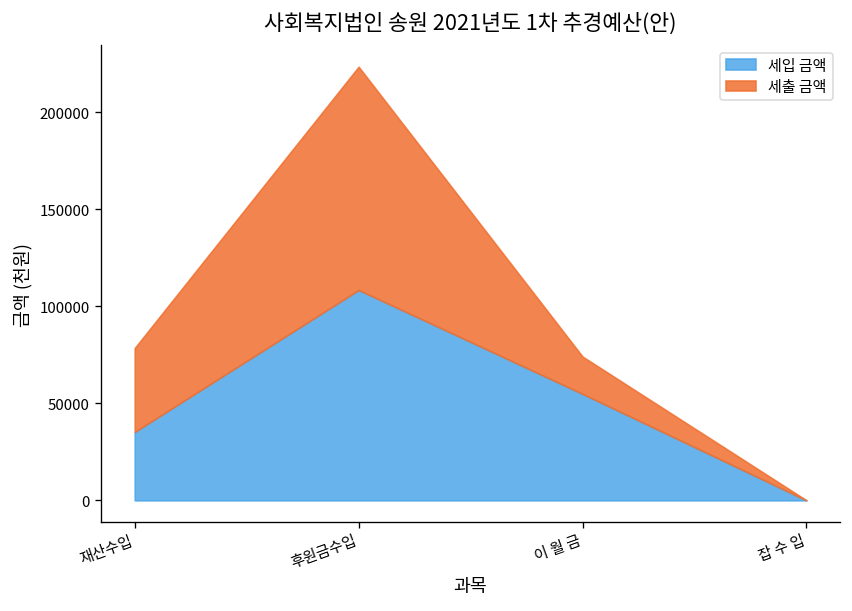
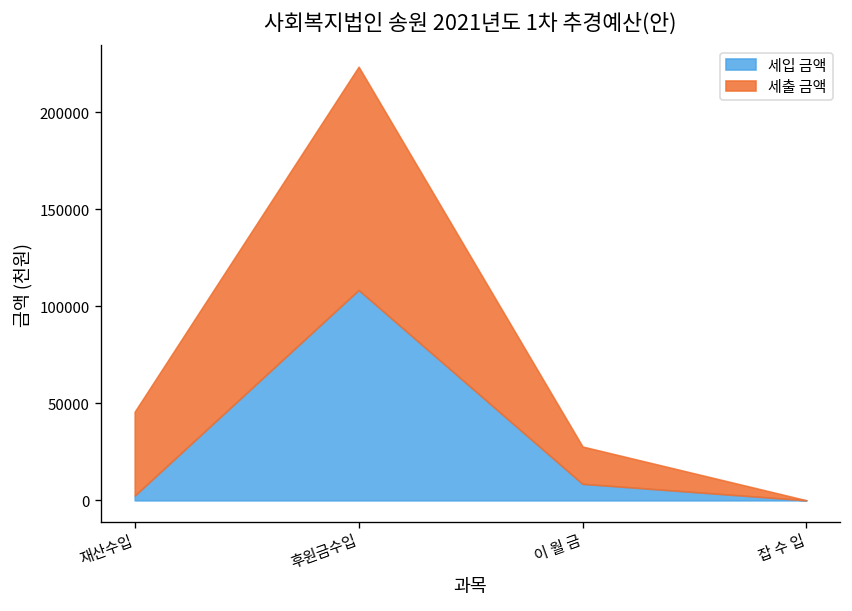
  {
    "세입 금액": {
-     "재산수입": 35000,
+     "재산수입": 2000,
      "후원금수입": 108000,
-     "이 월 금": 55000
+     "이 월 금": 9000
    },
    "세출 금액": {
      "재산수입": 43000,
      "후원금수입": 115000,
      "이 월 금": 19000
    }
  }
